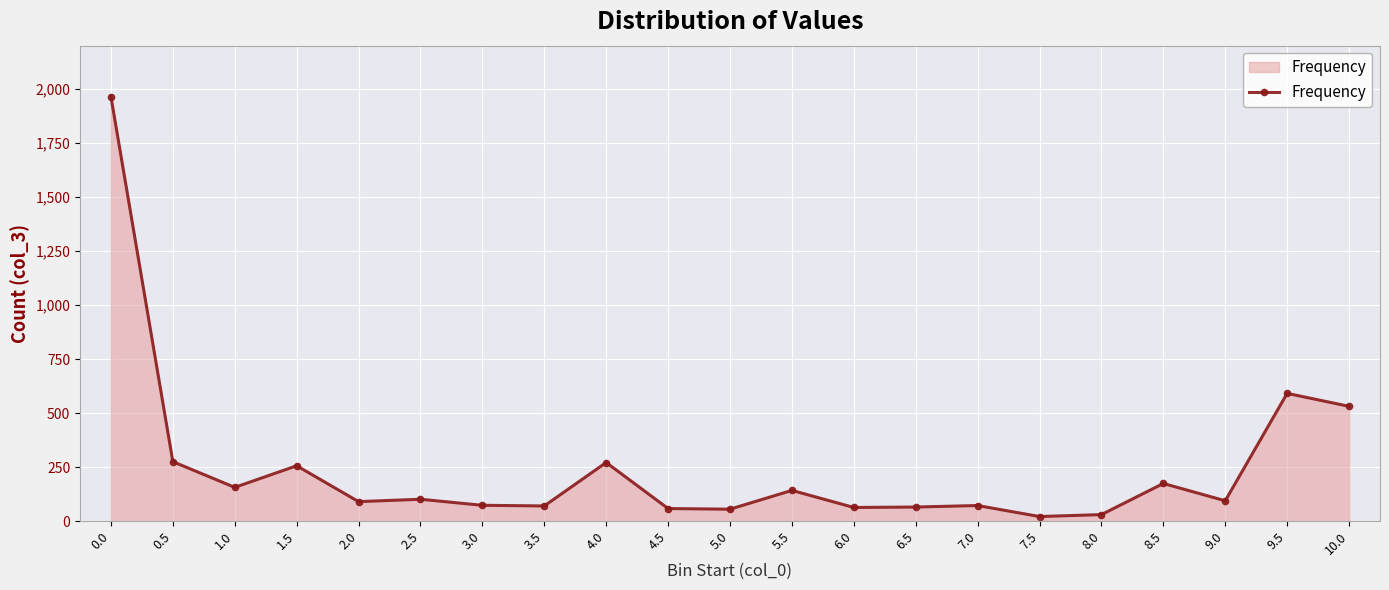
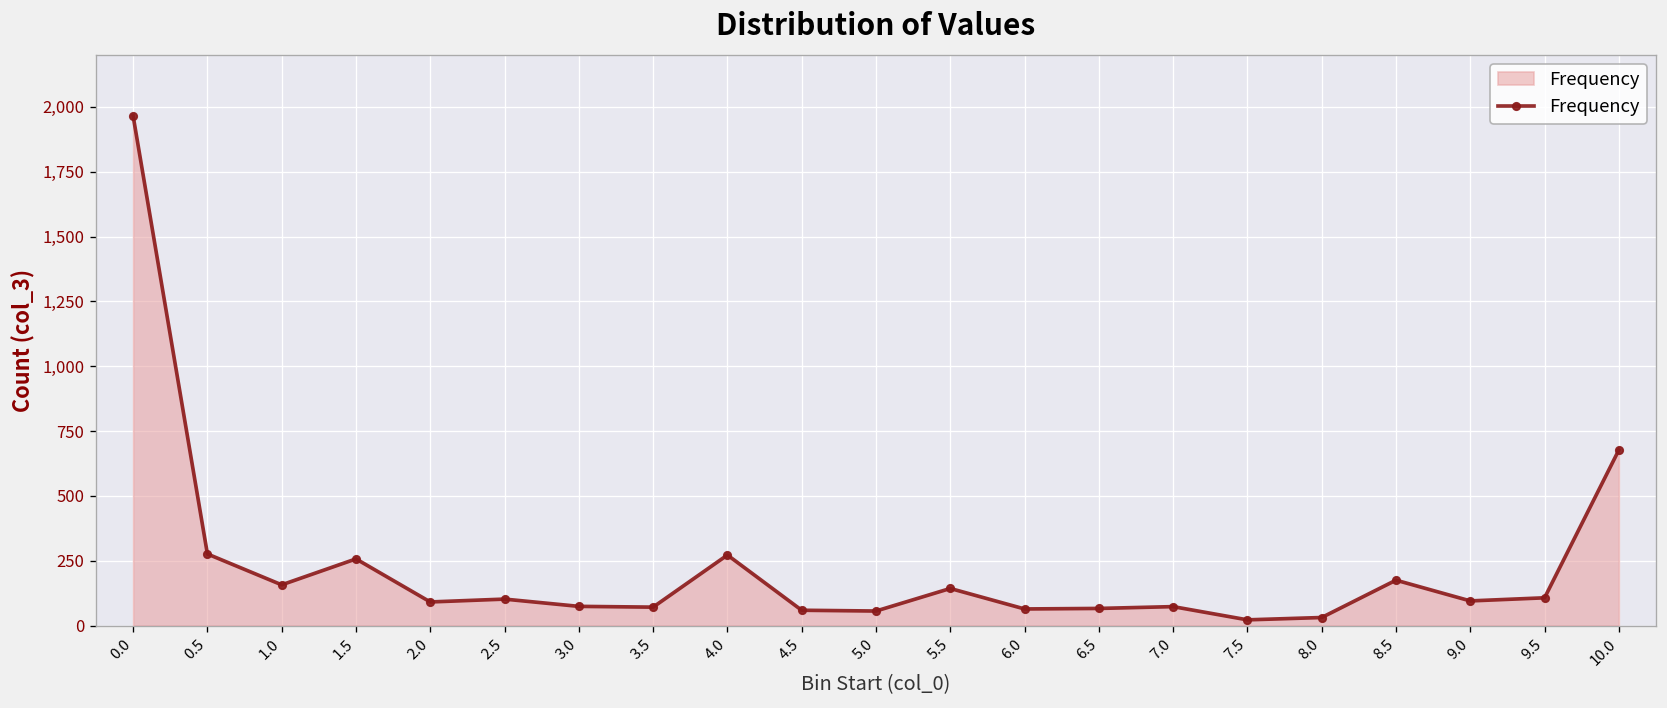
  {
    "0.0": "1,970",
    "0.5": "280",
    "1.0": "160",
    "1.5": "260",
    "2.0": "90",
    "2.5": "100",
    "3.0": "70",
    "3.5": "70",
    "4.0": "270",
    "4.5": "60",
    "5.0": "60",
    "5.5": "140",
    "6.0": "60",
    "6.5": "70",
    "7.0": "70",
    "7.5": "20",
    "8.0": "30",
    "8.5": "180",
    "9.0": "100",
-   "9.5": "590",
-   "10.0": "530"
+   "9.5": "110",
+   "10.0": "680"
  }
